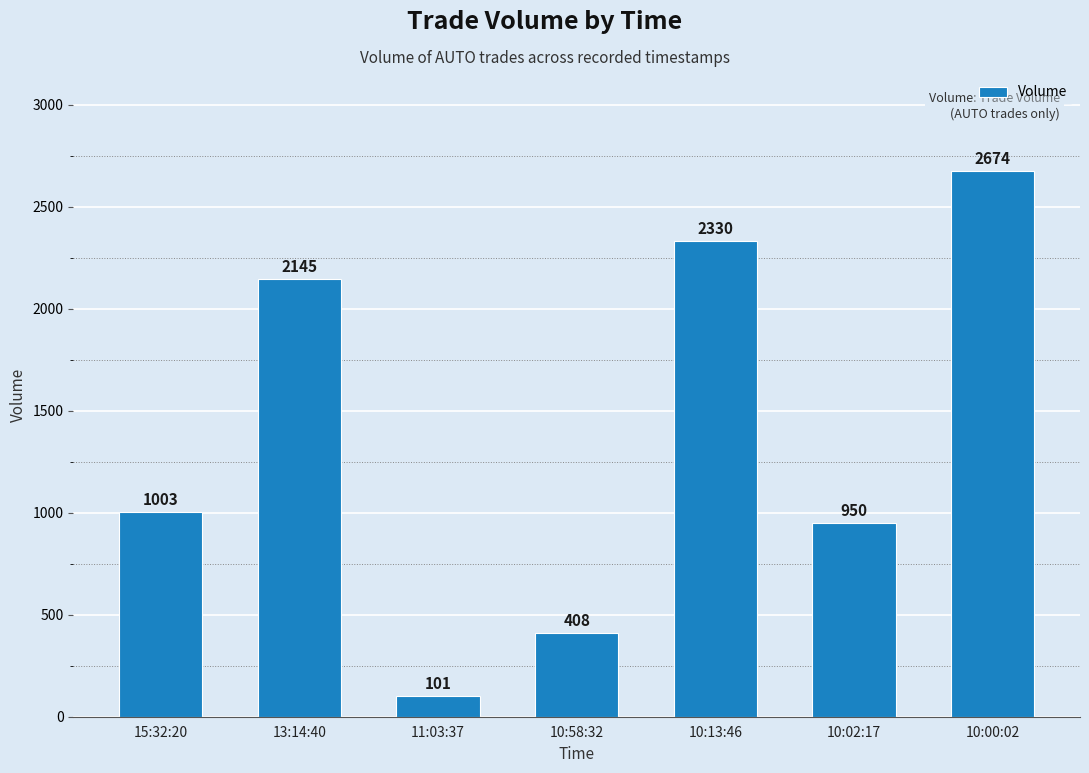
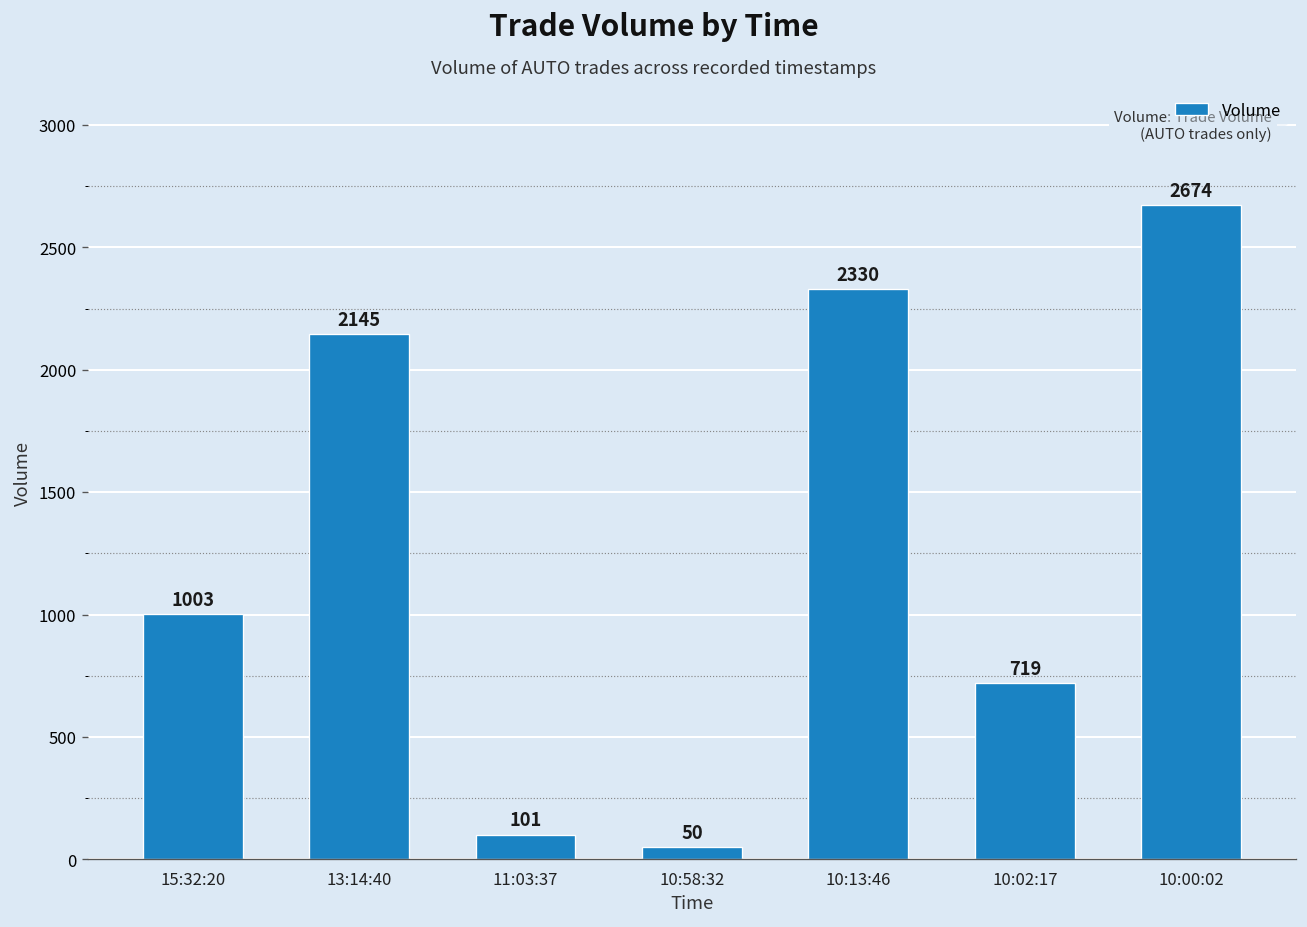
  {
    "15:32:20": 1003,
    "11:03:37": 101,
-   "10:58:32": 408,
+   "10:58:32": 50,
    "10:13:46": 2330,
-   "10:02:17": 950,
+   "10:02:17": 719,
    "10:00:02": 2674
  }
